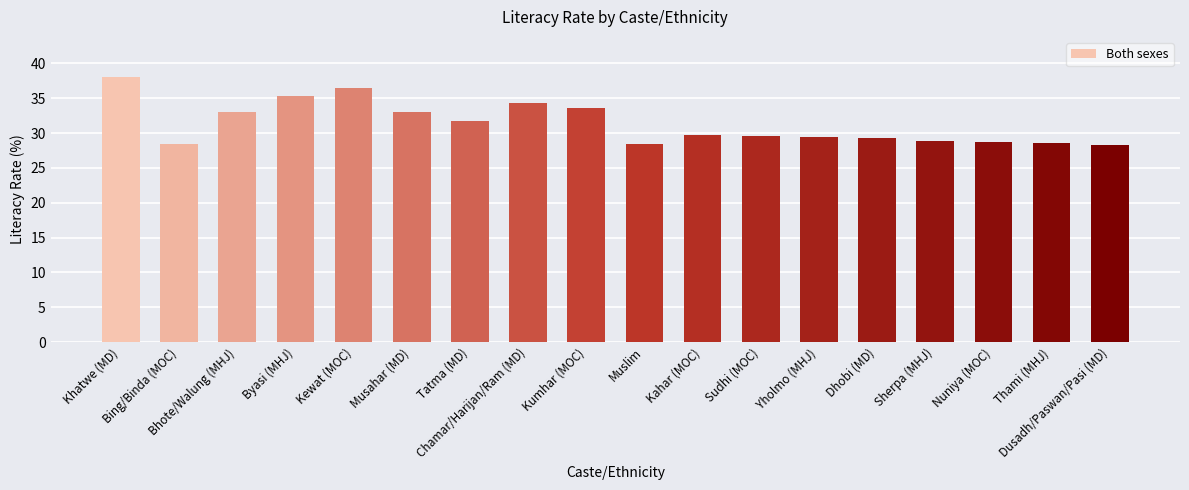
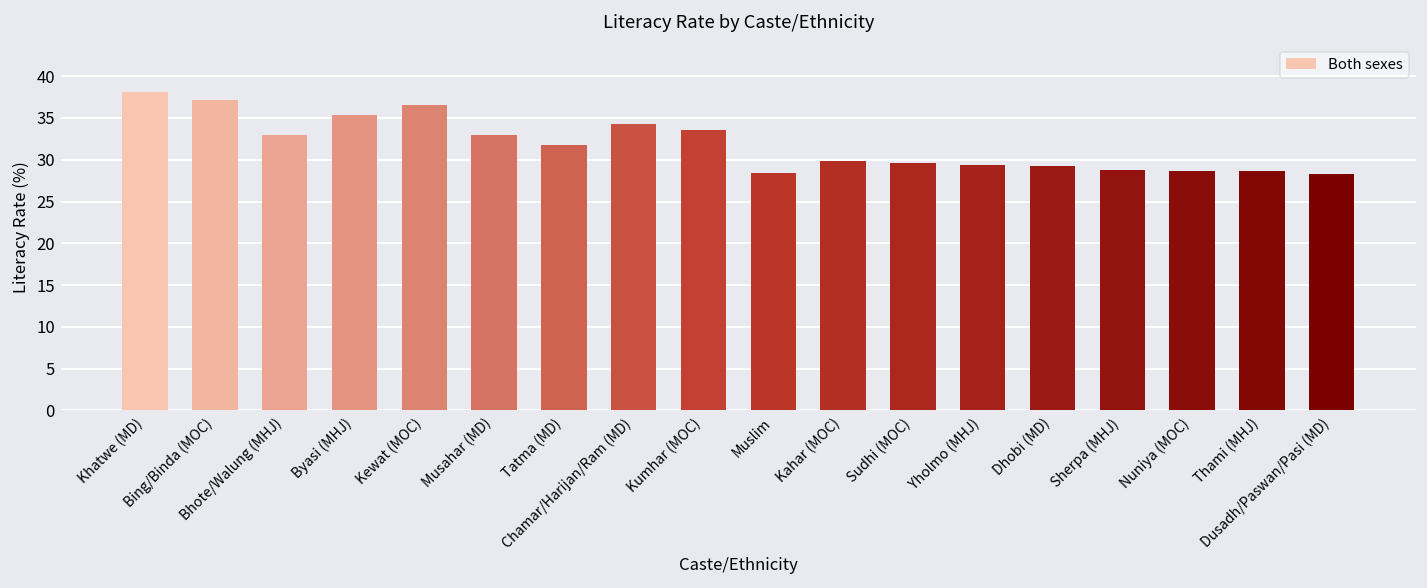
  {
    "Khatwe (MD)": 38,
-   "Bing/Binda (MOC)": 29,
+   "Bing/Binda (MOC)": 37,
    "Bhote/Walung (MHJ)": 33,
    "Byasi (MHJ)": 35,
    "Kewat (MOC)": 37,
    "Musahar (MD)": 33,
    "Tatma (MD)": 32,
    "Chamar/Harijan/Ram (MD)": 34,
    "Kumhar (MOC)": 34,
    "Muslim": 28,
    "Kahar (MOC)": 30,
    "Sudhi (MOC)": 30,
    "Yholmo (MHJ)": 29,
    "Dhobi (MD)": 29,
    "Sherpa (MHJ)": 29,
    "Nuniya (MOC)": 29,
    "Thami (MHJ)": 29,
    "Dusadh/Paswan/Pasi (MD)": 28
  }
